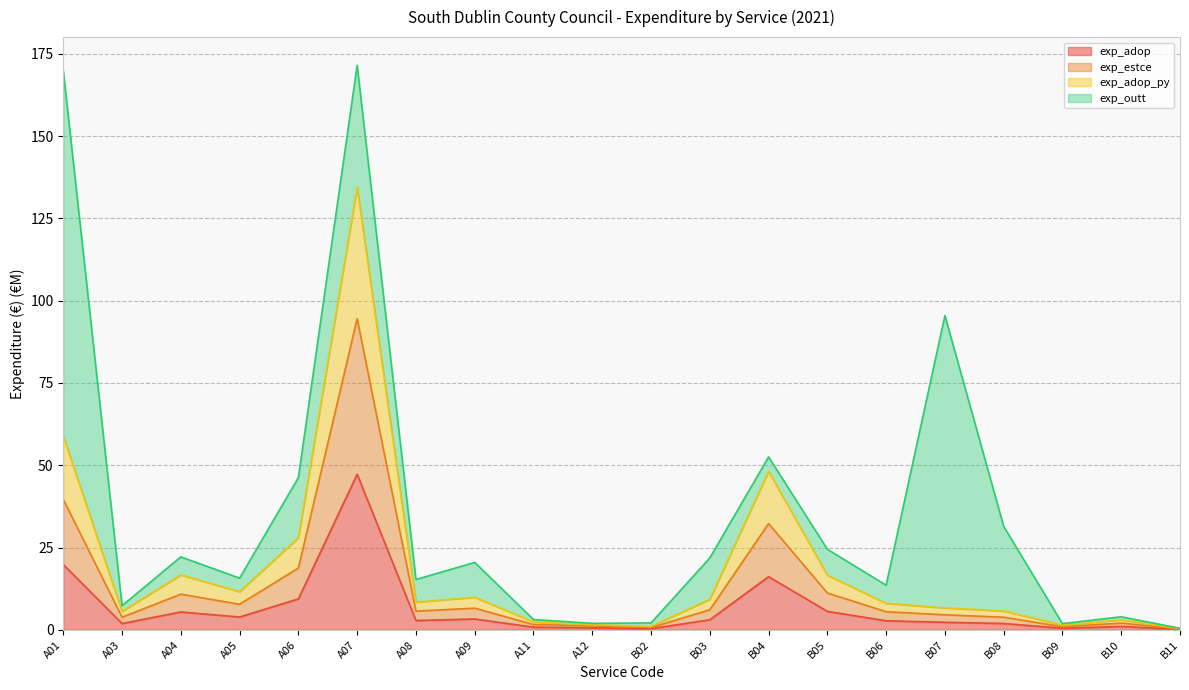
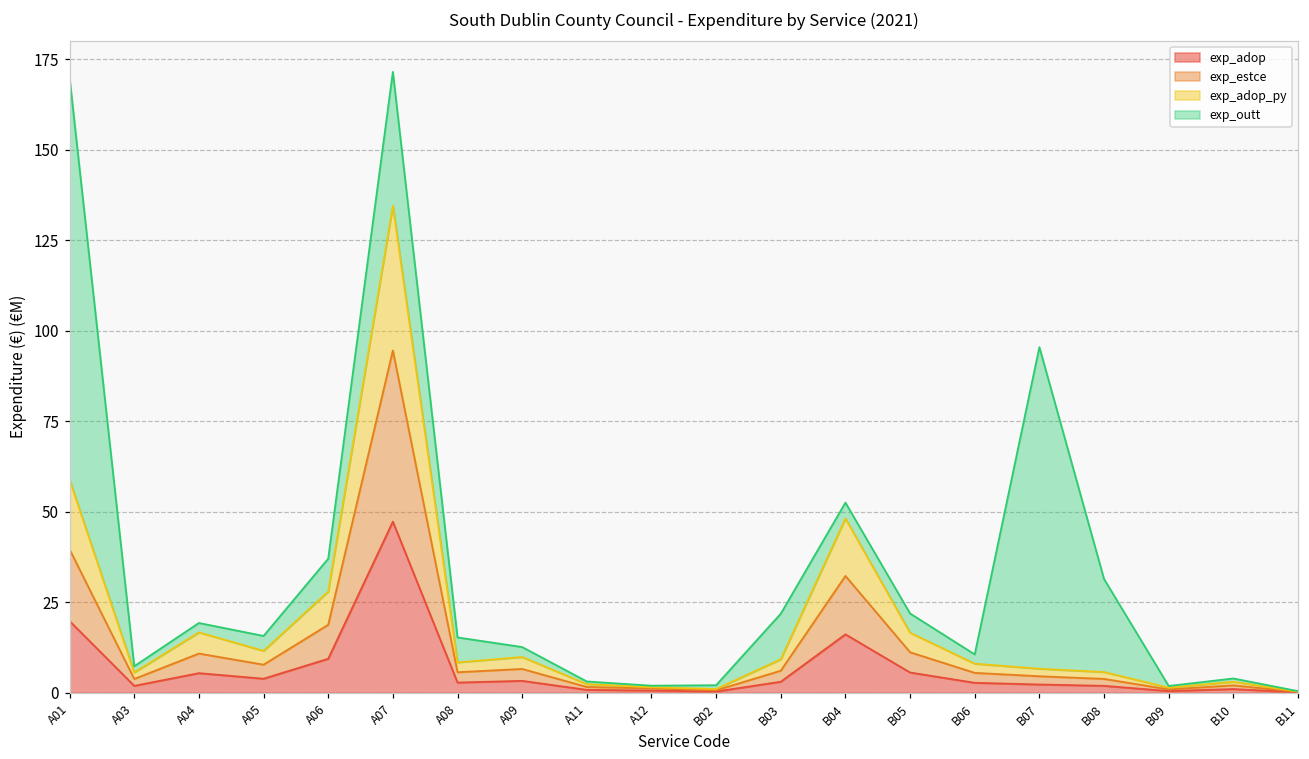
  {
    "exp_outt": {
      "A01": 111,
      "A03": 2,
-     "A04": 5,
+     "A04": 3,
      "A05": 4,
-     "A06": 18,
+     "A06": 9,
      "A07": 37,
      "A08": 7,
-     "A09": 11,
+     "A09": 3,
      "B02": 1,
      "B03": 13,
      "B04": 4,
-     "B05": 8,
-     "B06": 6,
+     "B05": 5,
+     "B06": 3,
      "B07": 89,
      "B08": 26,
      "B10": 1
    }
  }
